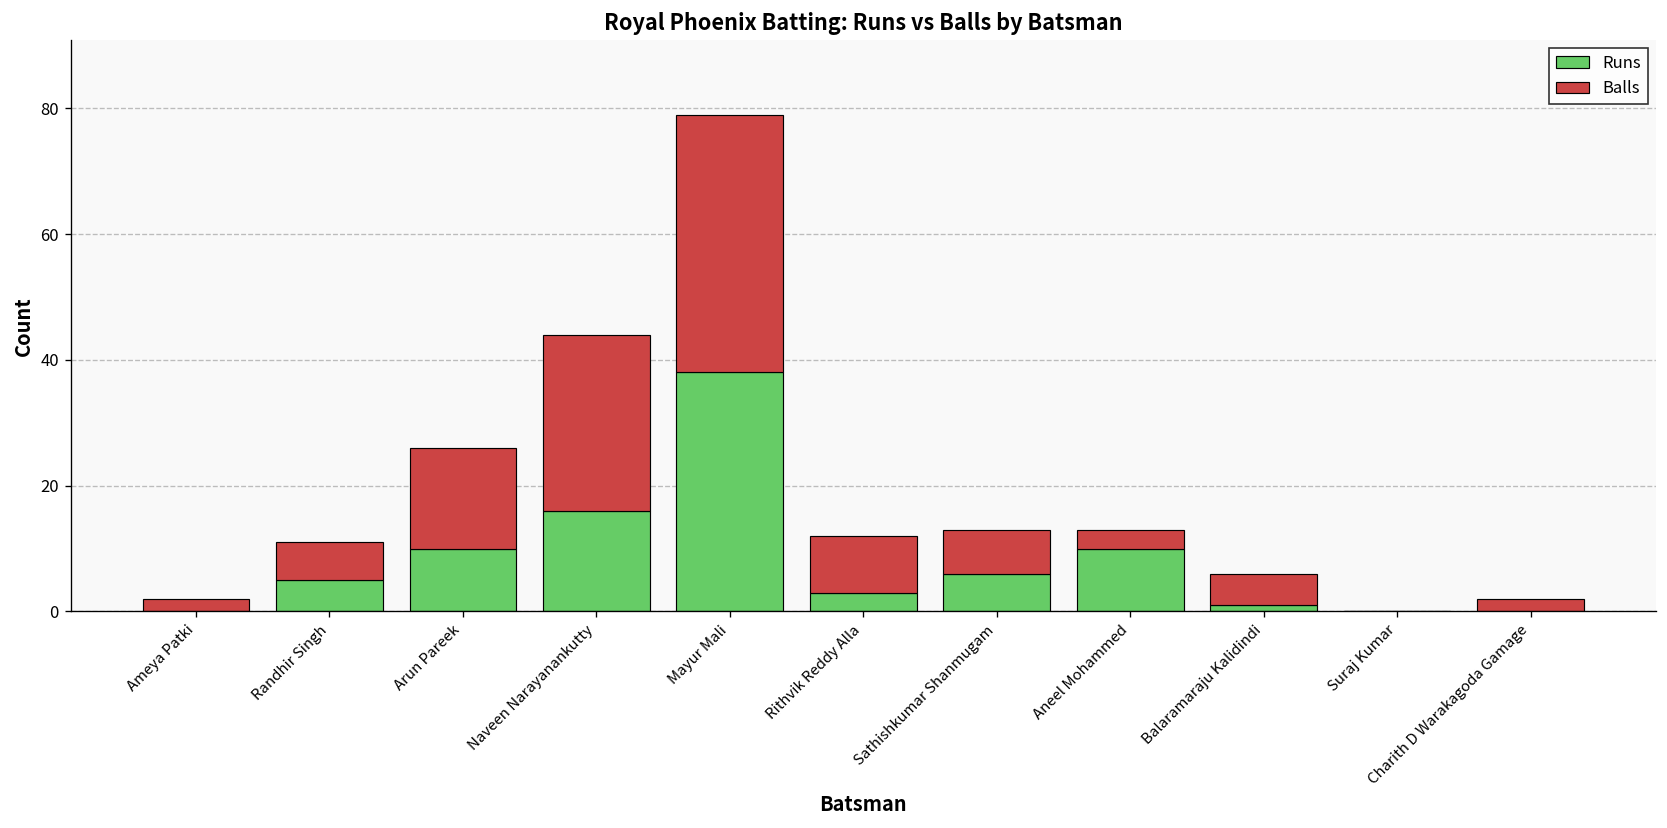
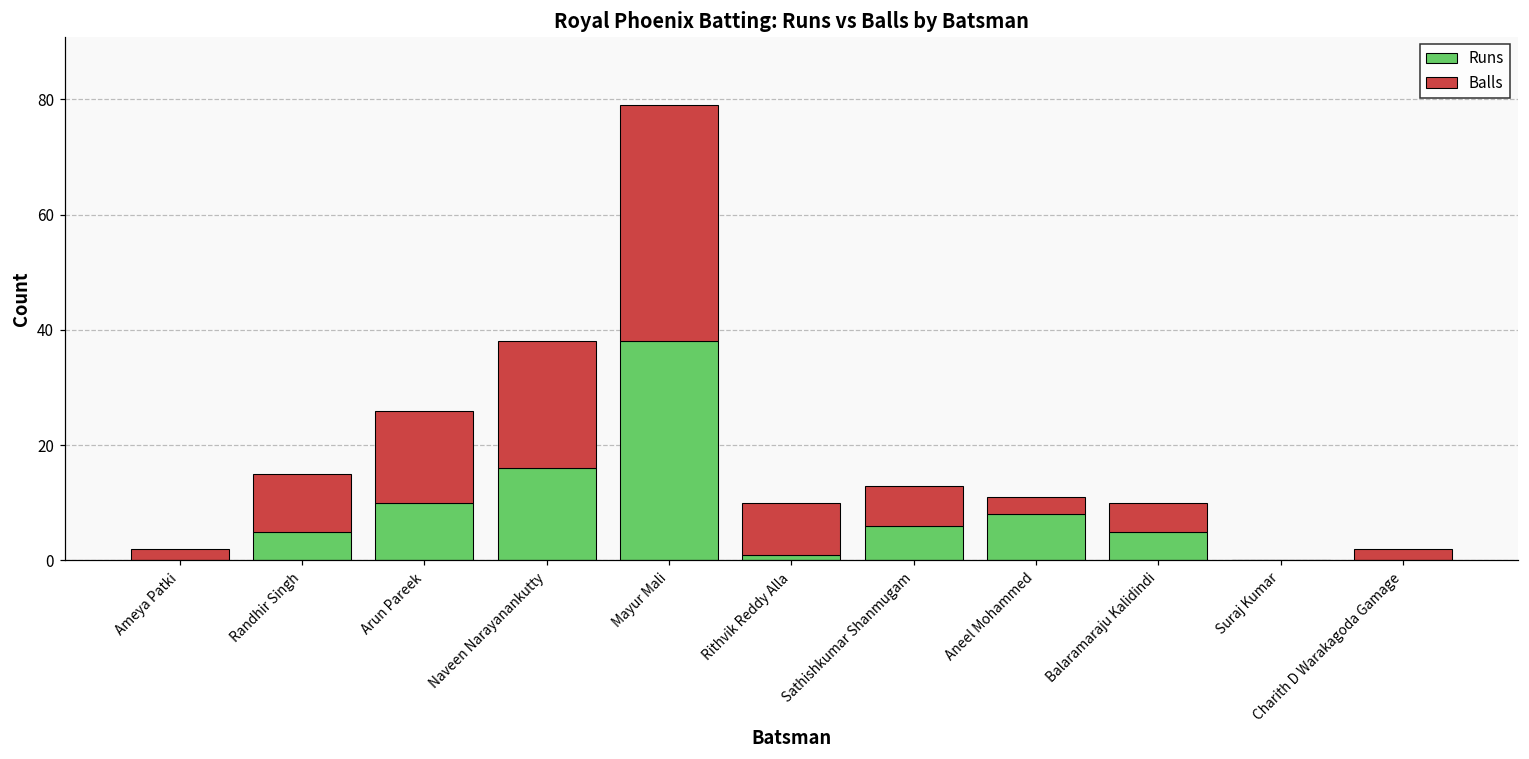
  {
    "Runs": {
      "Ameya Patki": 0,
      "Randhir Singh": 5,
      "Arun Pareek": 10,
      "Naveen Narayanankutty": 16,
      "Mayur Mali": 38,
-     "Rithvik Reddy Alla": 3,
+     "Rithvik Reddy Alla": 1,
      "Sathishkumar Shanmugam": 6,
-     "Aneel Mohammed": 10,
-     "Balaramaraju Kalidindi": 1,
+     "Aneel Mohammed": 8,
+     "Balaramaraju Kalidindi": 5,
      "Suraj Kumar": 0,
      "Charith D Warakagoda Gamage": 0
    },
    "Balls": {
      "Ameya Patki": 2,
-     "Randhir Singh": 6,
+     "Randhir Singh": 10,
      "Arun Pareek": 16,
-     "Naveen Narayanankutty": 28,
+     "Naveen Narayanankutty": 22,
      "Mayur Mali": 41,
      "Rithvik Reddy Alla": 9,
      "Sathishkumar Shanmugam": 7,
      "Aneel Mohammed": 3,
      "Balaramaraju Kalidindi": 5,
      "Suraj Kumar": 0,
      "Charith D Warakagoda Gamage": 2
    }
  }
